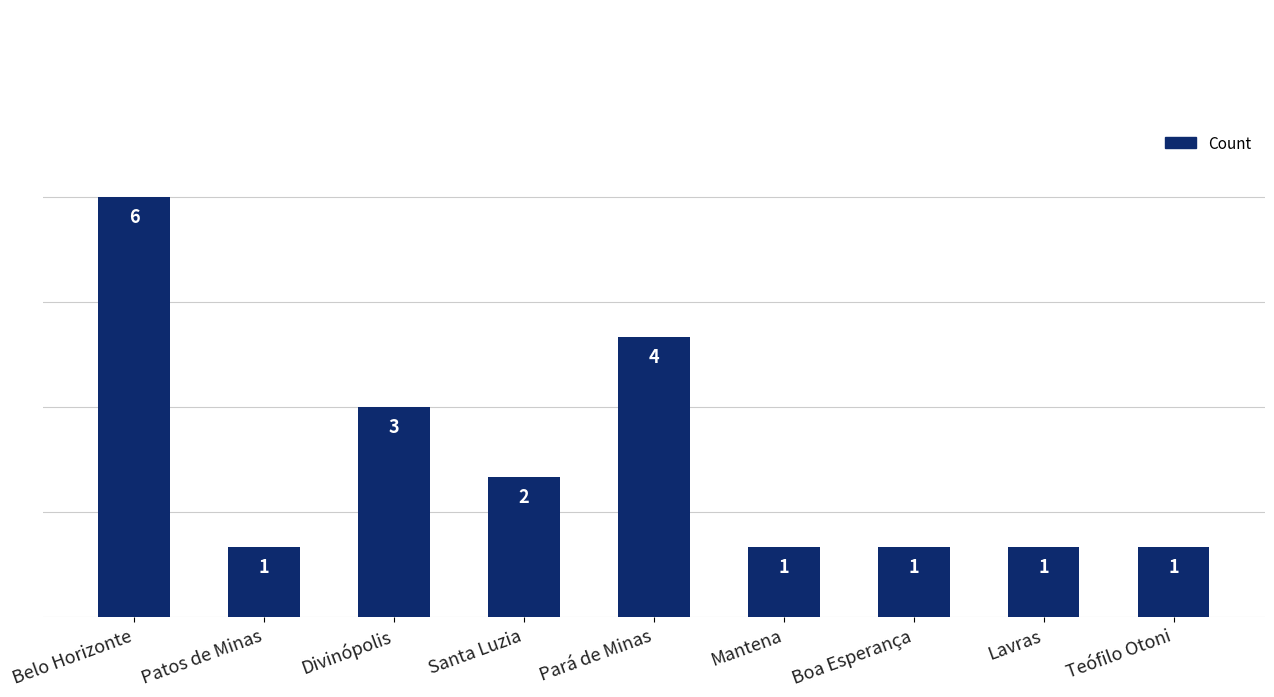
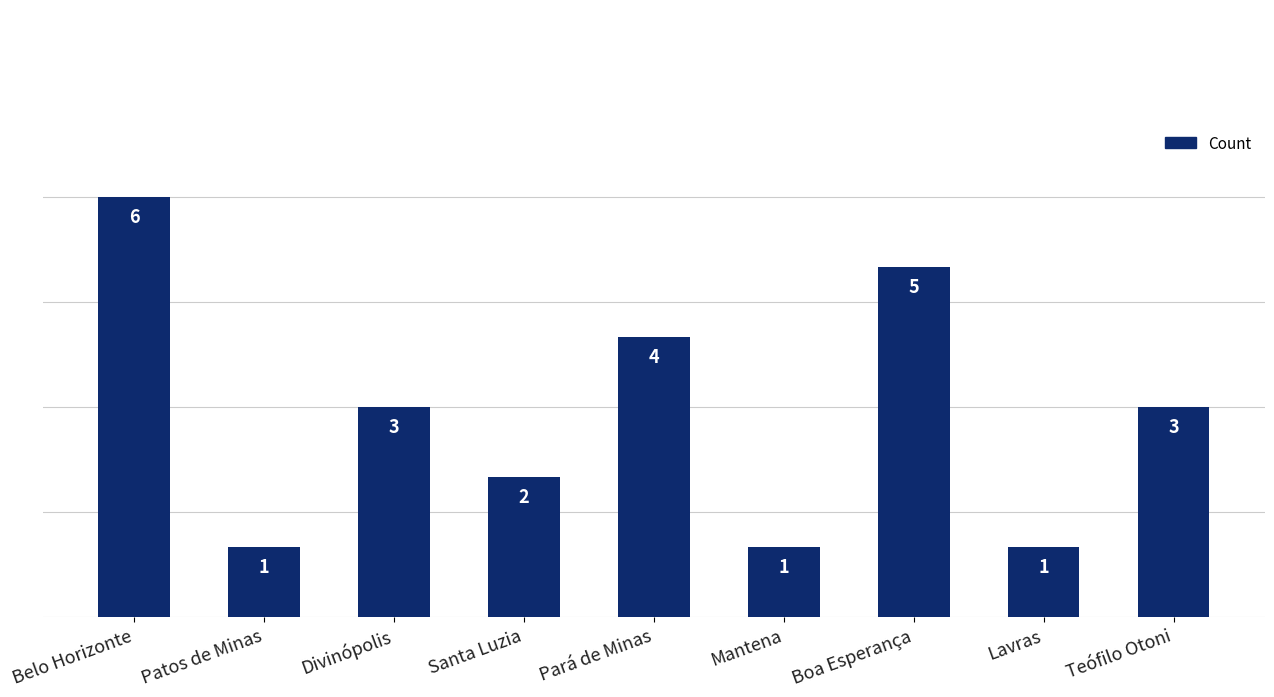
  {
    "Belo Horizonte": 6,
    "Patos de Minas": 1,
    "Divinópolis": 3,
    "Santa Luzia": 2,
    "Pará de Minas": 4,
    "Mantena": 1,
-   "Boa Esperança": 1,
+   "Boa Esperança": 5,
    "Lavras": 1,
-   "Teófilo Otoni": 1
+   "Teófilo Otoni": 3
  }
